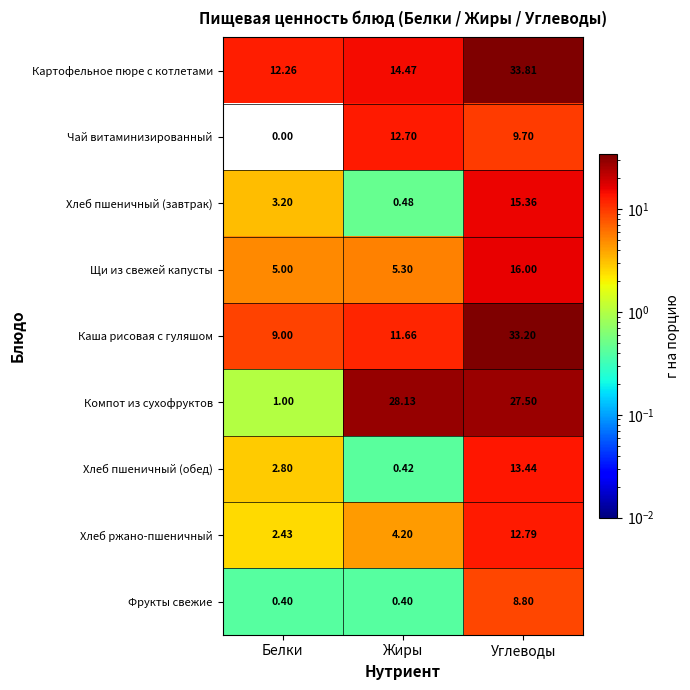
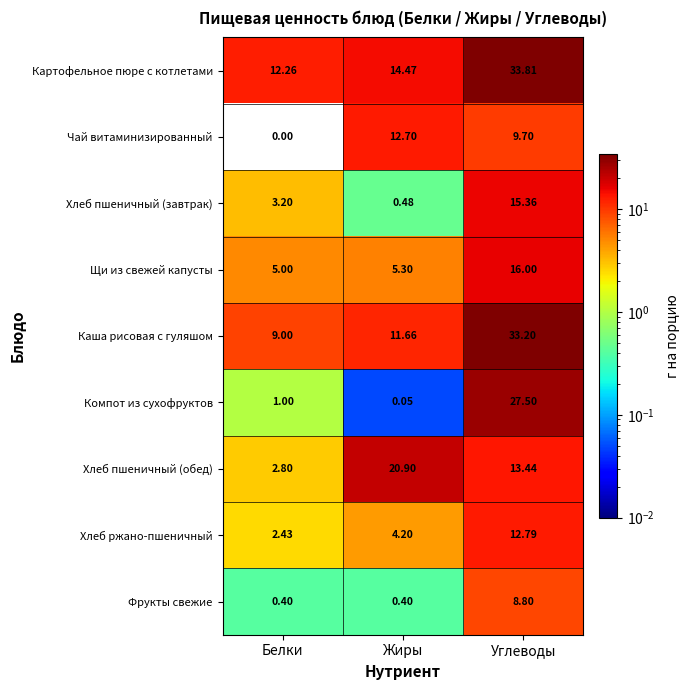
  {
    "Картофельное пюре с котлетами": {
      "Белки": 12.26,
      "Жиры": 14.47,
      "Углеводы": 33.81
    },
    "Чай витаминизированный": {
      "Белки": 0.00,
      "Жиры": 12.70,
      "Углеводы": 9.70
    },
    "Хлеб пшеничный (завтрак)": {
      "Белки": 3.20,
      "Жиры": 0.48,
      "Углеводы": 15.36
    },
    "Щи из свежей капусты": {
      "Белки": 5.00,
      "Жиры": 5.30,
      "Углеводы": 16.00
    },
    "Каша рисовая с гуляшом": {
      "Белки": 9.00,
      "Жиры": 11.66,
      "Углеводы": 33.20
    },
    "Компот из сухофруктов": {
      "Белки": 1.00,
-     "Жиры": 28.13,
+     "Жиры": 0.05,
      "Углеводы": 27.50
    },
    "Хлеб пшеничный (обед)": {
      "Белки": 2.80,
-     "Жиры": 0.42,
+     "Жиры": 20.90,
      "Углеводы": 13.44
    },
    "Хлеб ржано-пшеничный": {
      "Белки": 2.43,
      "Жиры": 4.20,
      "Углеводы": 12.79
    },
    "Фрукты свежие": {
      "Белки": 0.40,
      "Жиры": 0.40,
      "Углеводы": 8.80
    }
  }
